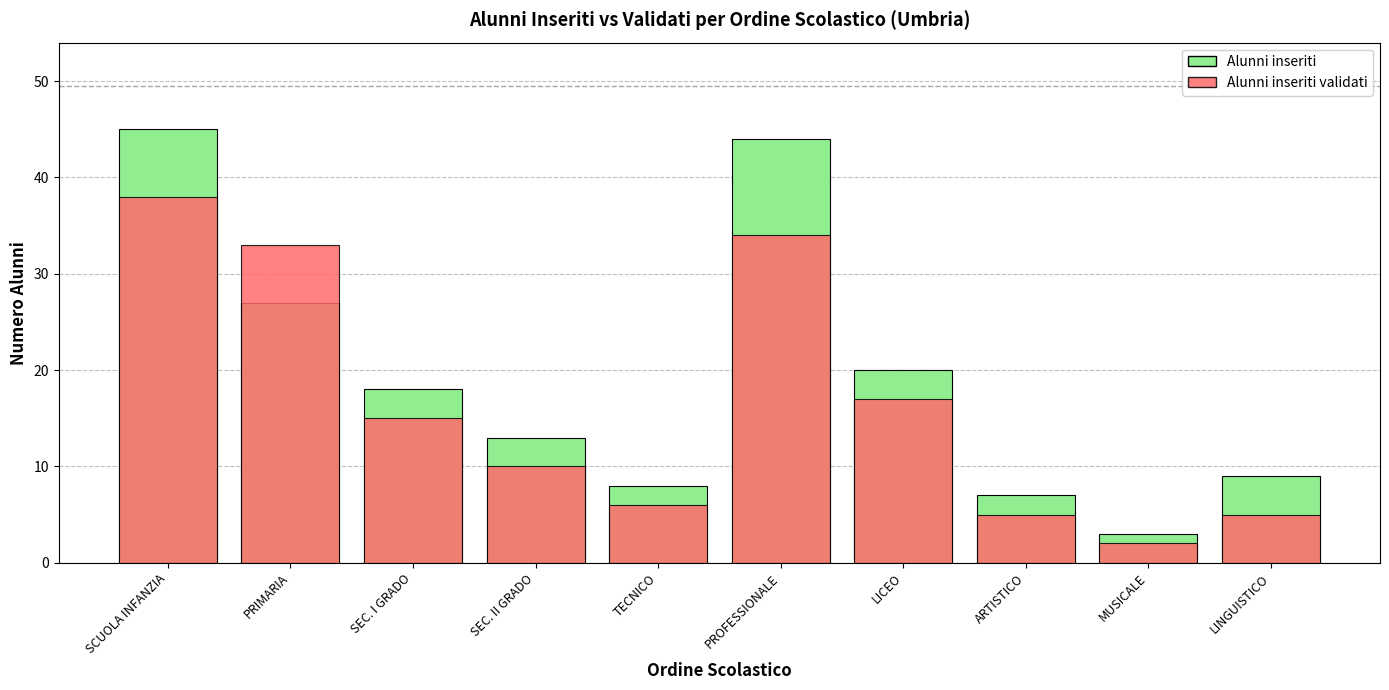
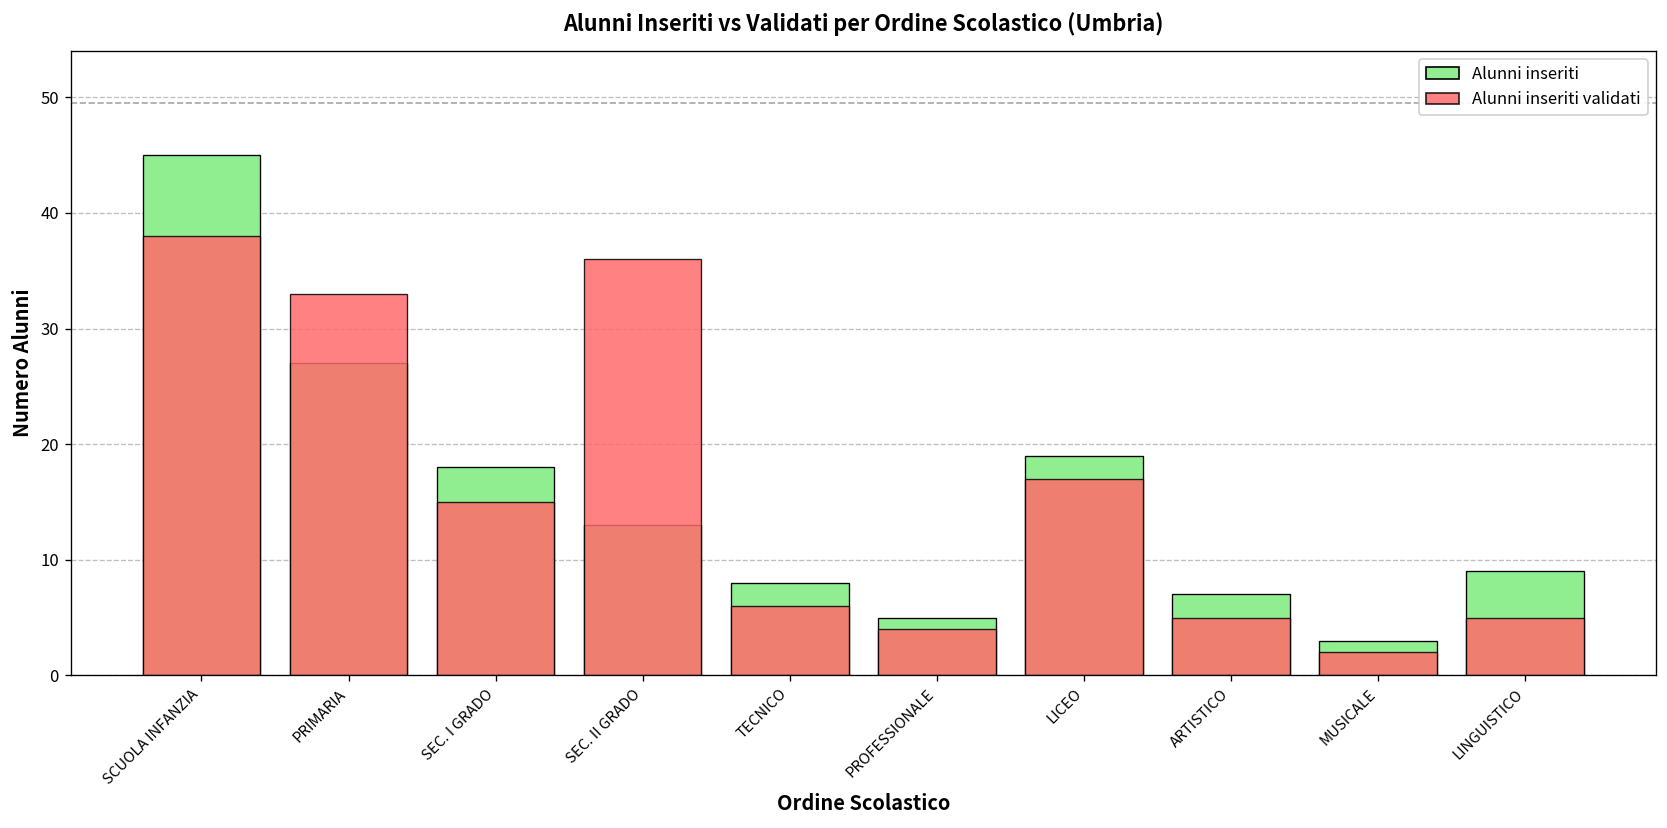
  {
    "Alunni inseriti": {
      "SCUOLA INFANZIA": 45,
      "SEC. I GRADO": 18,
      "TECNICO": 8,
-     "PROFESSIONALE": 44,
-     "LICEO": 20,
+     "PROFESSIONALE": 5,
+     "LICEO": 19,
      "ARTISTICO": 7,
      "MUSICALE": 3,
      "LINGUISTICO": 9
    },
    "Alunni inseriti validati": {
      "PRIMARIA": 33,
-     "SEC. II GRADO": 10,
-     "PROFESSIONALE": 34
+     "SEC. II GRADO": 36,
+     "PROFESSIONALE": 4
    }
  }
